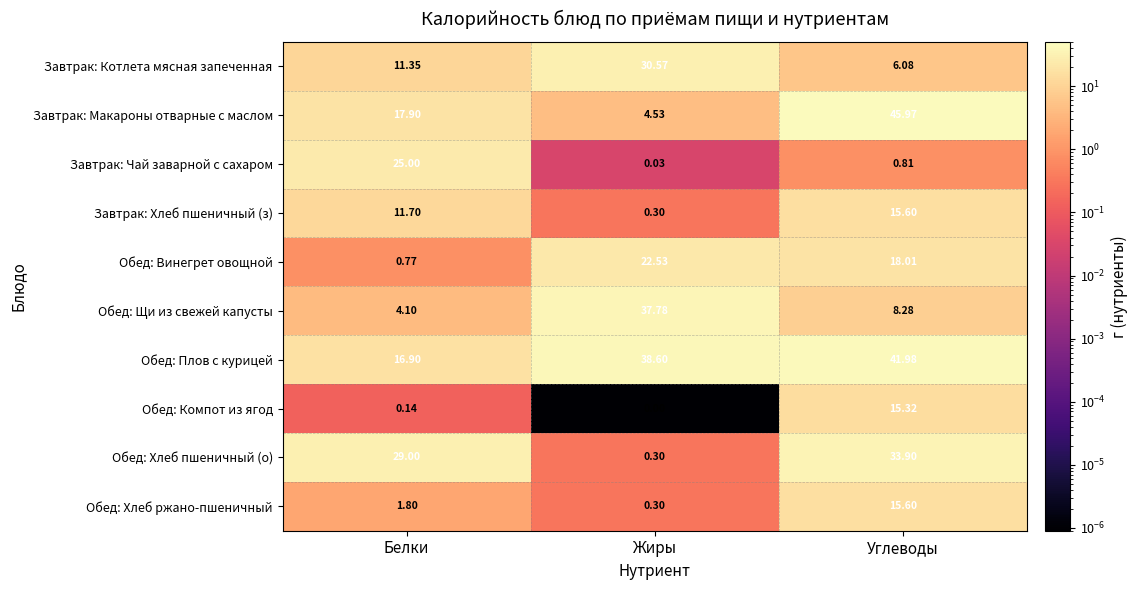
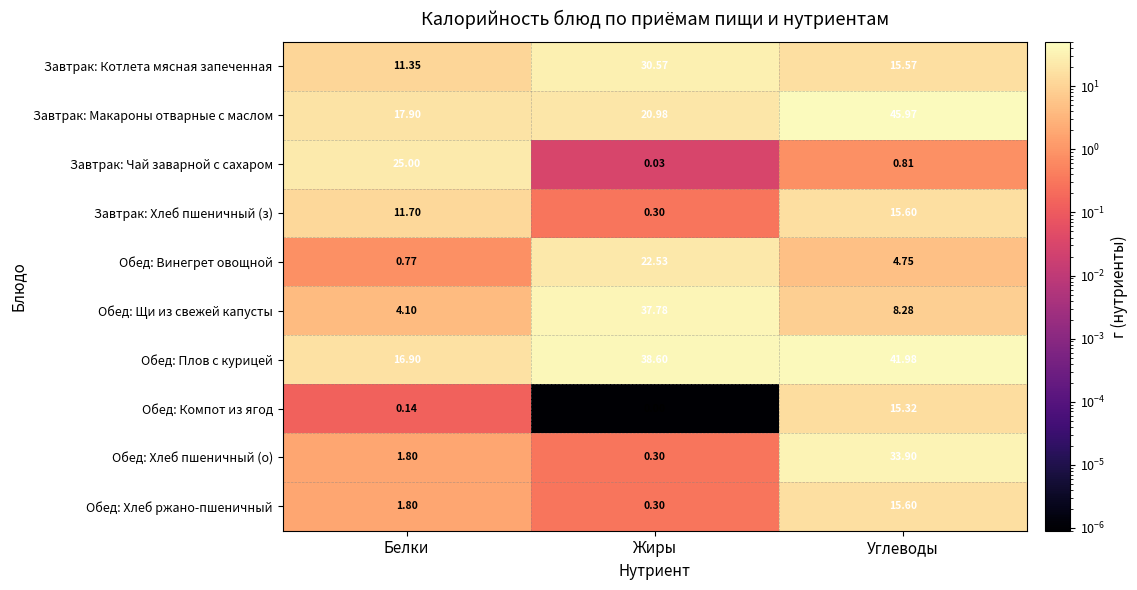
  {
    "Завтрак: Котлета мясная запеченная": {
      "Белки": 11.35,
      "Жиры": 30.57,
-     "Углеводы": 6.08
+     "Углеводы": 15.57
    },
    "Завтрак: Макароны отварные с маслом": {
      "Белки": 17.90,
-     "Жиры": 4.53,
+     "Жиры": 20.98,
      "Углеводы": 45.97
    },
    "Завтрак: Чай заварной с сахаром": {
      "Белки": 25.00,
      "Жиры": 0.03,
      "Углеводы": 0.81
    },
    "Завтрак: Хлеб пшеничный (з)": {
      "Белки": 11.70,
      "Жиры": 0.30,
      "Углеводы": 15.60
    },
    "Обед: Винегрет овощной": {
      "Белки": 0.77,
      "Жиры": 22.53,
-     "Углеводы": 18.01
+     "Углеводы": 4.75
    },
    "Обед: Щи из свежей капусты": {
      "Белки": 4.10,
      "Жиры": 37.78,
      "Углеводы": 8.28
    },
    "Обед: Плов с курицей": {
      "Белки": 16.90,
      "Жиры": 38.60,
      "Углеводы": 41.98
    },
    "Обед: Компот из ягод": {
      "Белки": 0.14,
      "Углеводы": 15.32
    },
    "Обед: Хлеб пшеничный (о)": {
-     "Белки": 29.00,
+     "Белки": 1.80,
      "Жиры": 0.30,
      "Углеводы": 33.90
    },
    "Обед: Хлеб ржано-пшеничный": {
      "Белки": 1.80,
      "Жиры": 0.30,
      "Углеводы": 15.60
    }
  }
